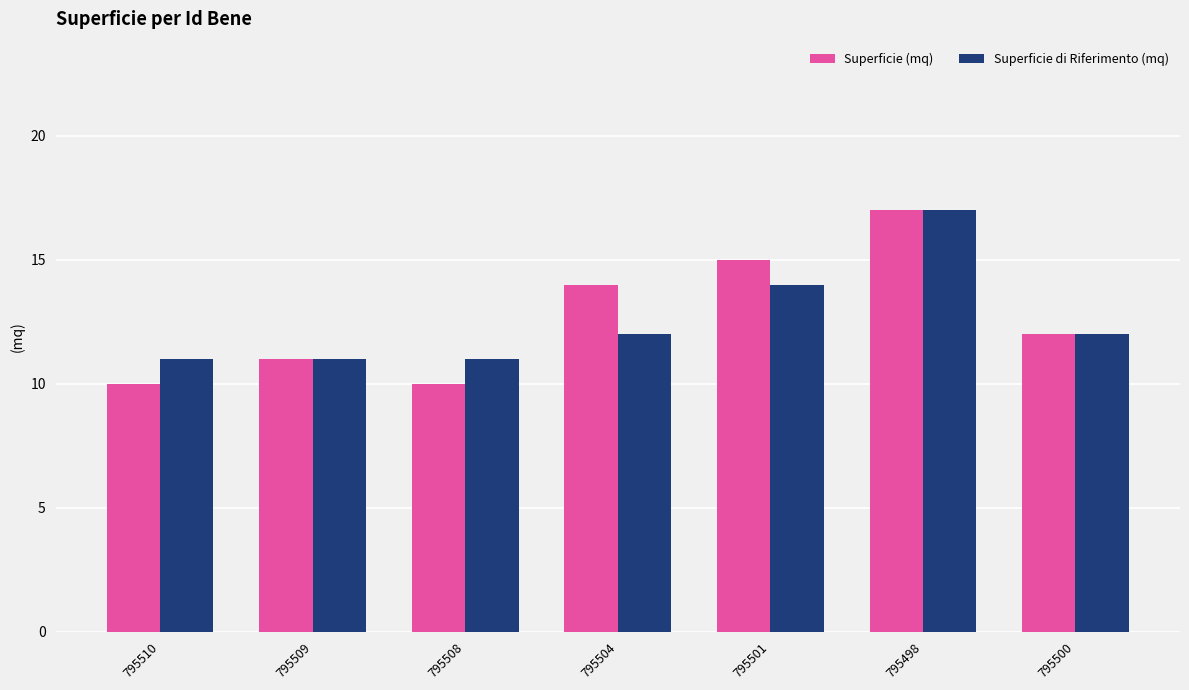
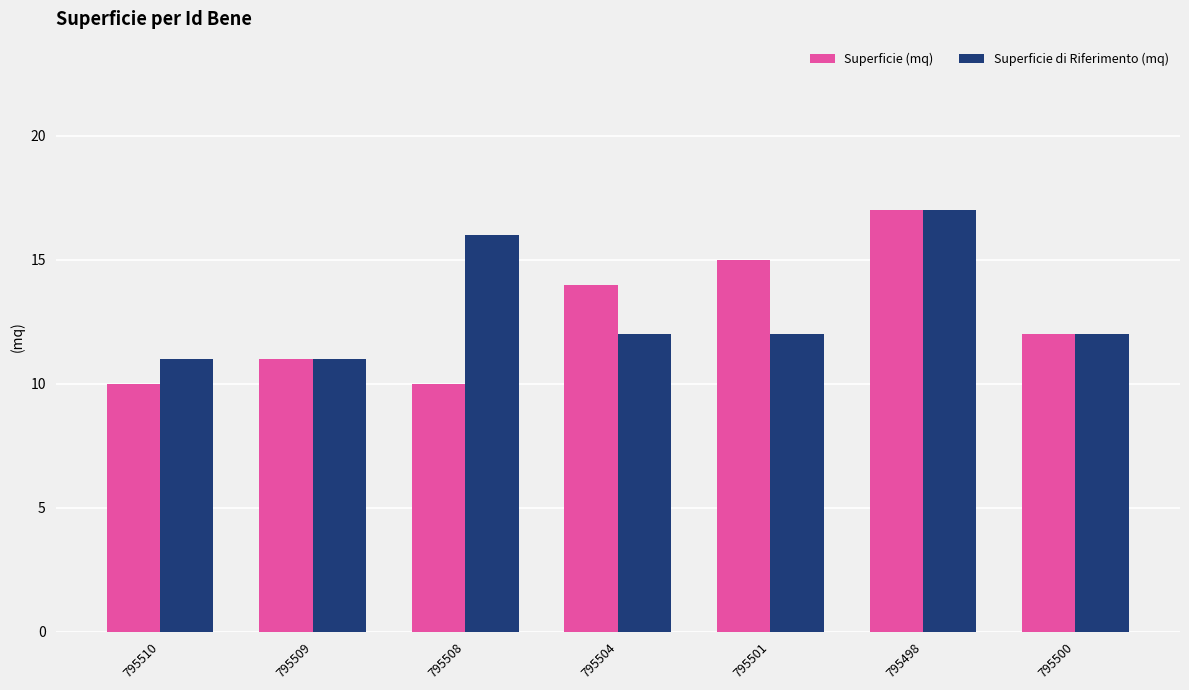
  {
    "Superficie (mq)": {
      "795510": 10,
      "795509": 11,
      "795508": 10,
      "795504": 14,
      "795501": 15,
      "795498": 17,
      "795500": 12
    },
    "Superficie di Riferimento (mq)": {
      "795510": 11,
      "795509": 11,
-     "795508": 11,
+     "795508": 16,
      "795504": 12,
-     "795501": 14,
+     "795501": 12,
      "795498": 17,
      "795500": 12
    }
  }
